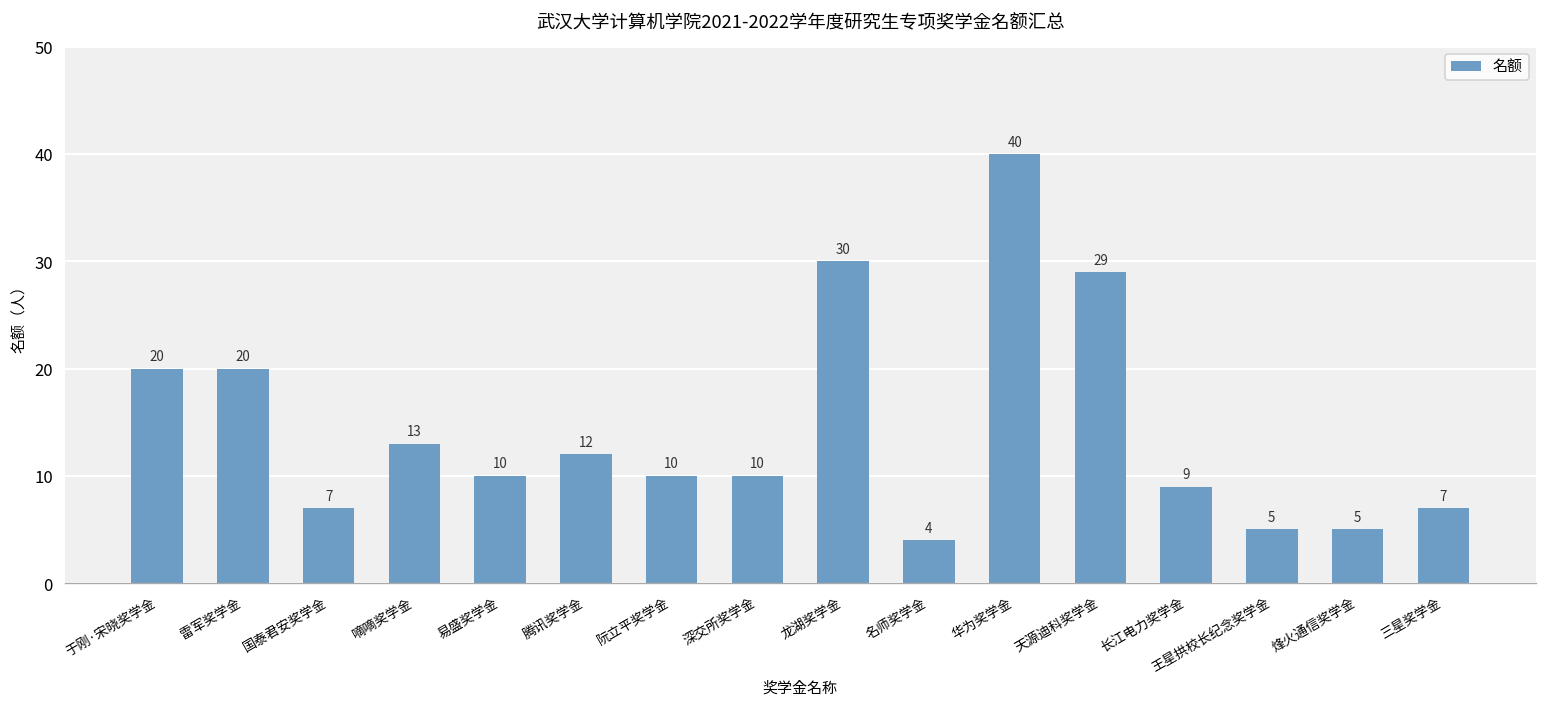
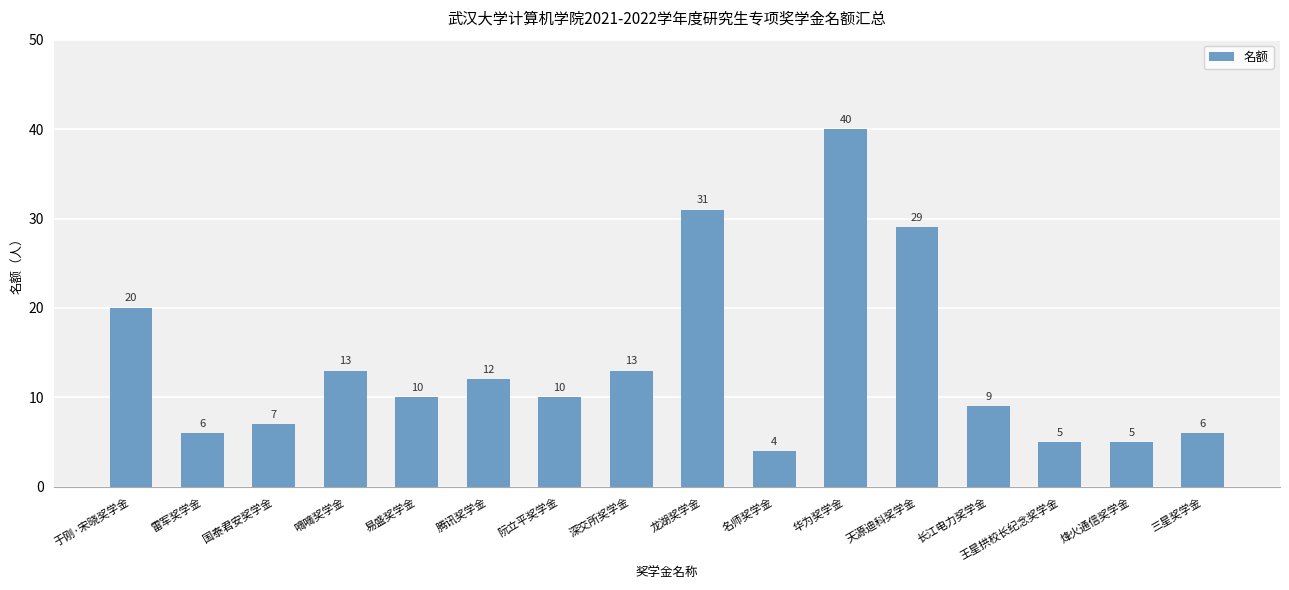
  {
    "于刚·宋晓奖学金": 20,
-   "雷军奖学金": 20,
+   "雷军奖学金": 6,
    "国泰君安奖学金": 7,
    "嘀嘀奖学金": 13,
    "易盛奖学金": 10,
    "腾讯奖学金": 12,
    "阮立平奖学金": 10,
-   "深交所奖学金": 10,
-   "龙湖奖学金": 30,
+   "深交所奖学金": 13,
+   "龙湖奖学金": 31,
    "名师奖学金": 4,
    "华为奖学金": 40,
    "天源迪科奖学金": 29,
    "长江电力奖学金": 9,
    "王星拱校长纪念奖学金": 5,
    "烽火通信奖学金": 5,
-   "三星奖学金": 7
+   "三星奖学金": 6
  }
